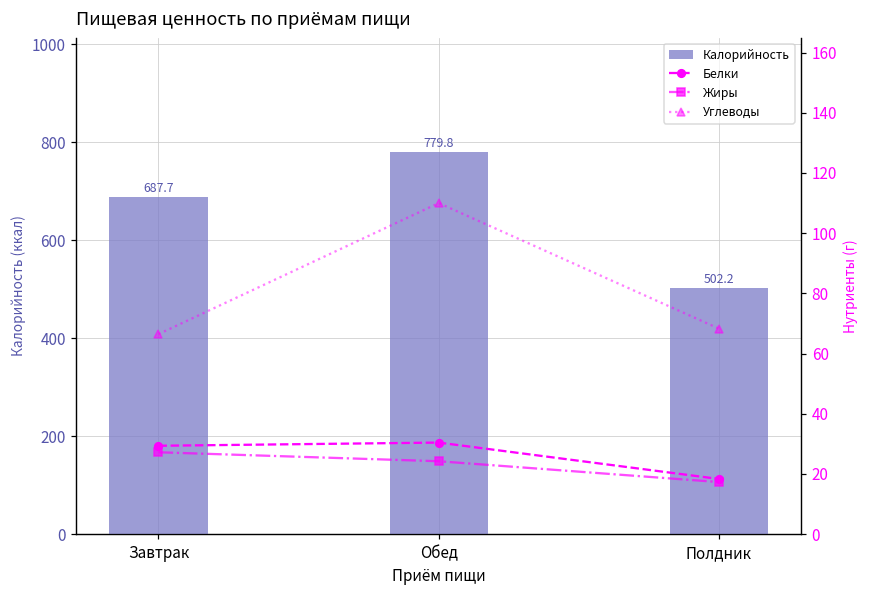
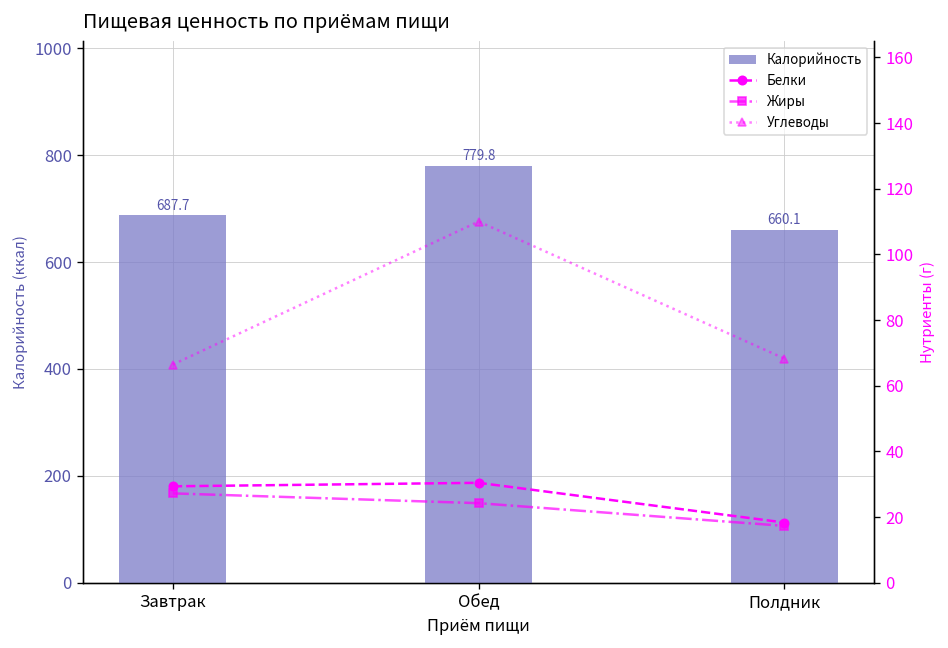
  {
    "Калорийность": {
      "Завтрак": 687.7,
      "Обед": 779.8,
-     "Полдник": 502.2
+     "Полдник": 660.1
    }
  }
